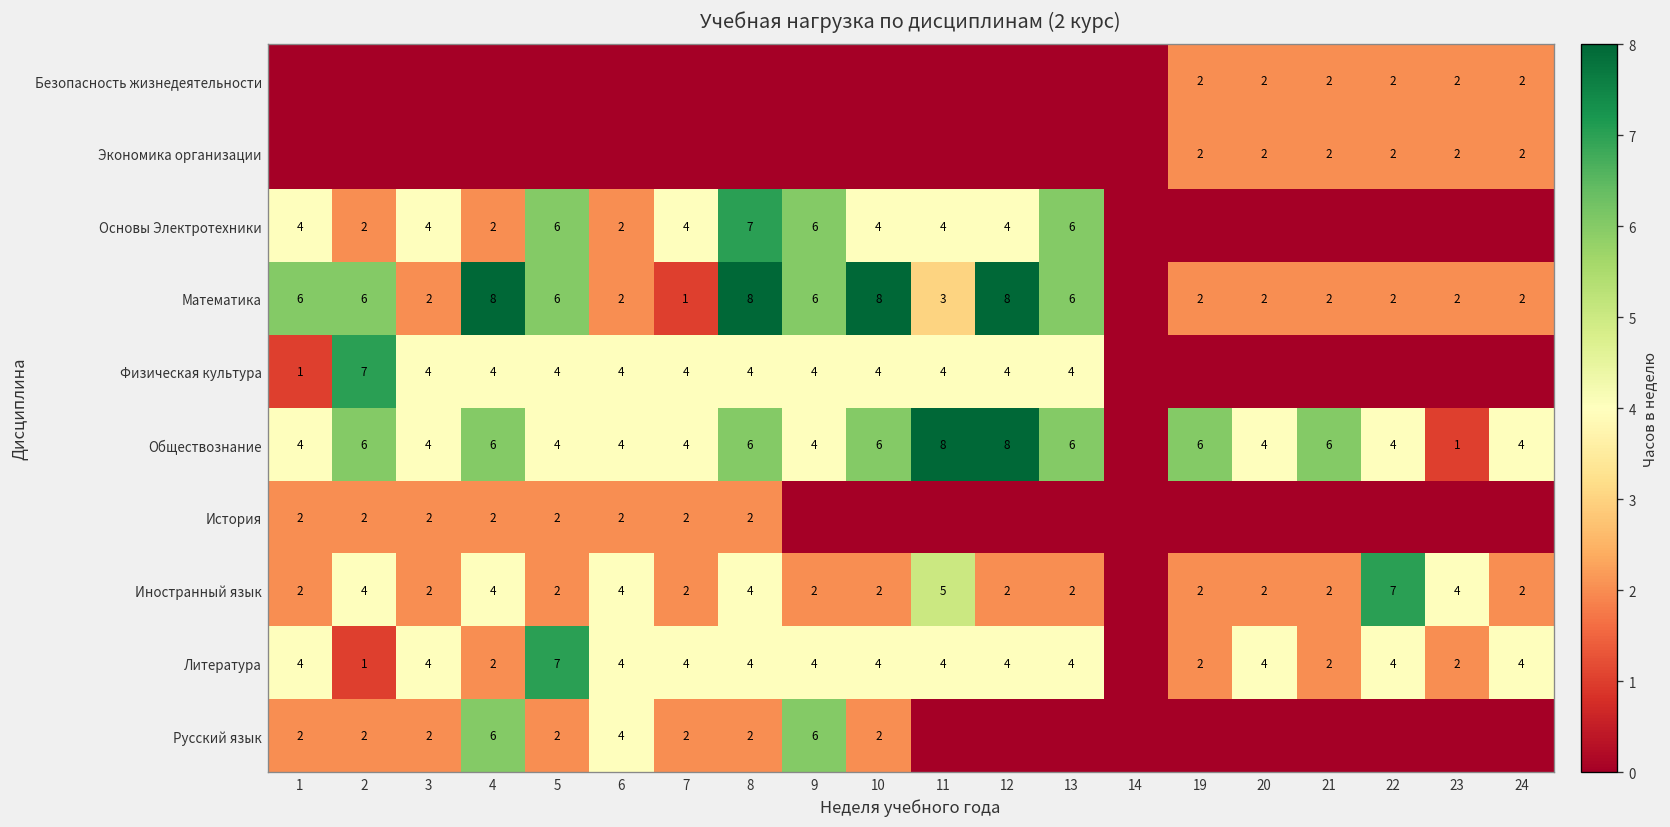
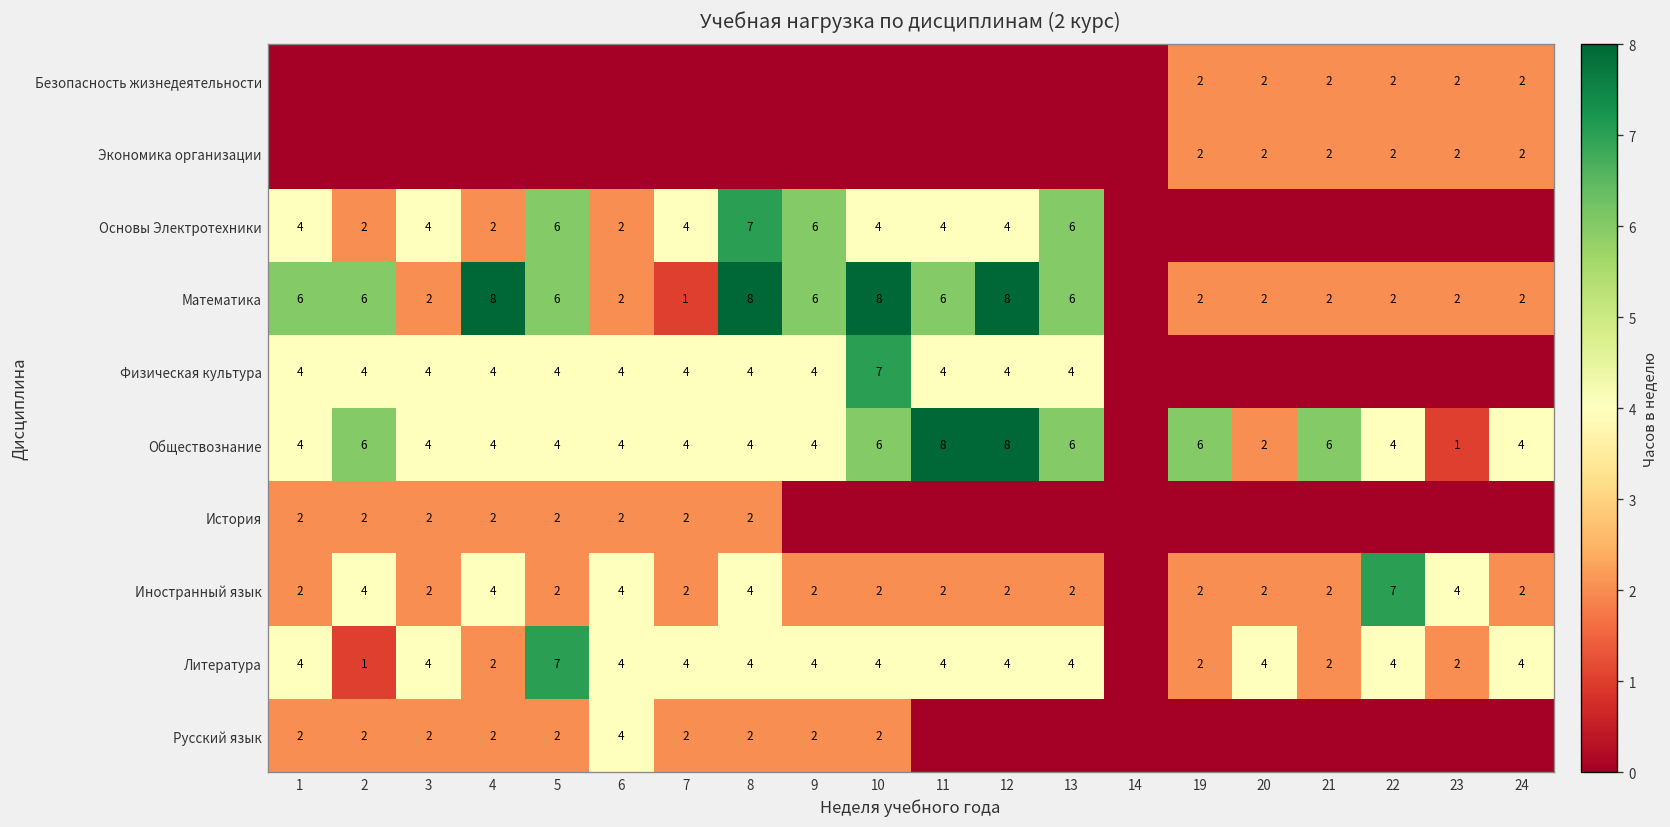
  {
    "Безопасность жизнедеятельности": {
      "19": 2,
      "20": 2,
      "21": 2,
      "22": 2,
      "23": 2,
      "24": 2
    },
    "Экономика организации": {
      "19": 2,
      "20": 2,
      "21": 2,
      "22": 2,
      "23": 2,
      "24": 2
    },
    "Основы Электротехники": {
      "1": 4,
      "2": 2,
      "3": 4,
      "4": 2,
      "5": 6,
      "6": 2,
      "7": 4,
      "8": 7,
      "9": 6,
      "10": 4,
      "11": 4,
      "12": 4,
      "13": 6
    },
    "Математика": {
      "1": 6,
      "2": 6,
      "3": 2,
      "4": 8,
      "5": 6,
      "6": 2,
      "7": 1,
      "8": 8,
      "9": 6,
      "10": 8,
-     "11": 3,
+     "11": 6,
      "12": 8,
      "13": 6,
      "19": 2,
      "20": 2,
      "21": 2,
      "22": 2,
      "23": 2,
      "24": 2
    },
    "Физическая культура": {
-     "1": 1,
-     "2": 7,
+     "1": 4,
+     "2": 4,
      "3": 4,
      "4": 4,
      "5": 4,
      "6": 4,
      "7": 4,
      "8": 4,
      "9": 4,
-     "10": 4,
+     "10": 7,
      "11": 4,
      "12": 4,
      "13": 4
    },
    "Обществознание": {
      "1": 4,
      "2": 6,
      "3": 4,
-     "4": 6,
+     "4": 4,
      "5": 4,
      "6": 4,
      "7": 4,
-     "8": 6,
+     "8": 4,
      "9": 4,
      "10": 6,
      "11": 8,
      "12": 8,
      "13": 6,
      "19": 6,
-     "20": 4,
+     "20": 2,
      "21": 6,
      "22": 4,
      "23": 1,
      "24": 4
    },
    "История": {
      "1": 2,
      "2": 2,
      "3": 2,
      "4": 2,
      "5": 2,
      "6": 2,
      "7": 2,
      "8": 2
    },
    "Иностранный язык": {
      "1": 2,
      "2": 4,
      "3": 2,
      "4": 4,
      "5": 2,
      "6": 4,
      "7": 2,
      "8": 4,
      "9": 2,
      "10": 2,
-     "11": 5,
+     "11": 2,
      "12": 2,
      "13": 2,
      "19": 2,
      "20": 2,
      "21": 2,
      "22": 7,
      "23": 4,
      "24": 2
    },
    "Литература": {
      "1": 4,
      "2": 1,
      "3": 4,
      "4": 2,
      "5": 7,
      "6": 4,
      "7": 4,
      "8": 4,
      "9": 4,
      "10": 4,
      "11": 4,
      "12": 4,
      "13": 4,
      "19": 2,
      "20": 4,
      "21": 2,
      "22": 4,
      "23": 2,
      "24": 4
    },
    "Русский язык": {
      "1": 2,
      "2": 2,
      "3": 2,
-     "4": 6,
+     "4": 2,
      "5": 2,
      "6": 4,
      "7": 2,
      "8": 2,
-     "9": 6,
+     "9": 2,
      "10": 2
    }
  }
